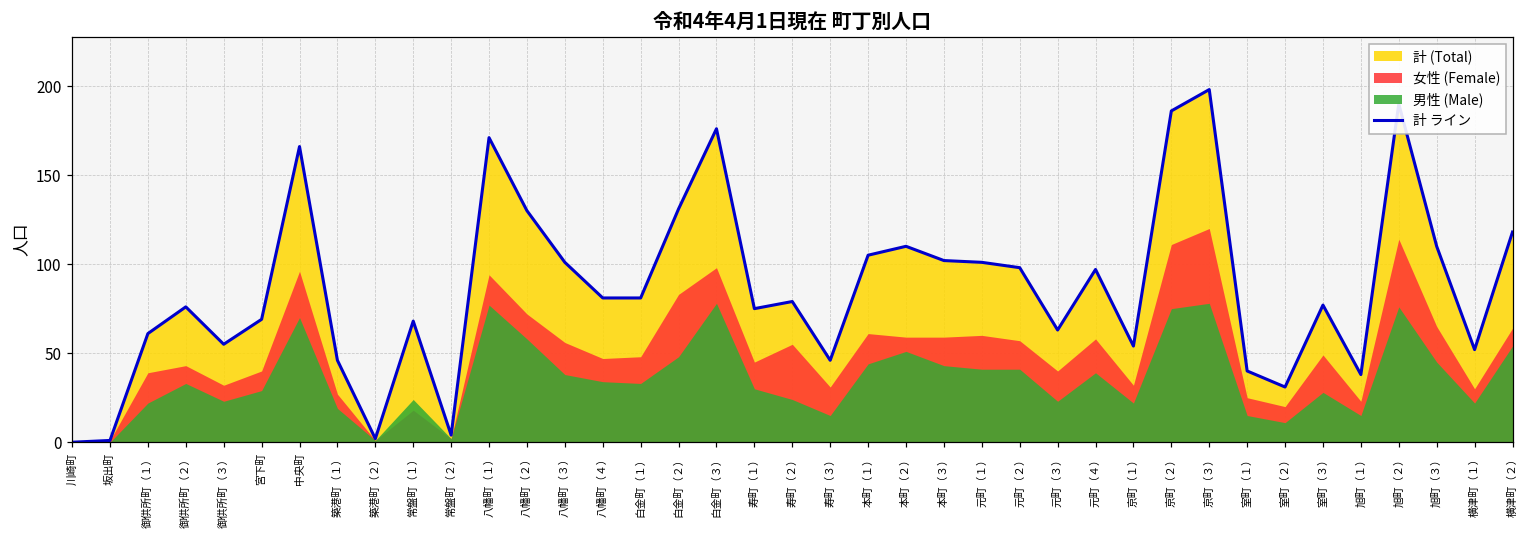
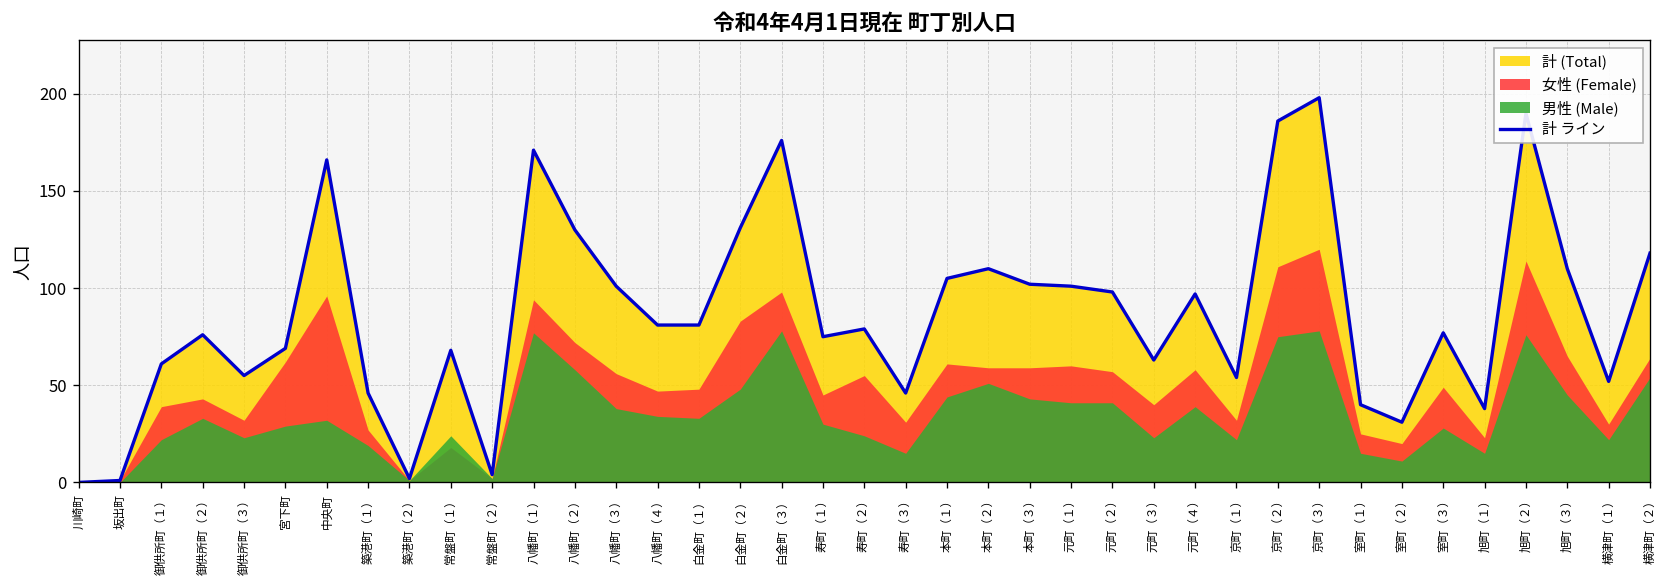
  {
    "計 (Total)": {
      "御供所町（１）": 61,
      "御供所町（２）": 76,
      "御供所町（３）": 55,
      "宮下町": 69,
      "中央町": 166,
      "築港町（１）": 46,
      "常盤町（１）": 68,
      "常盤町（２）": 4,
      "八幡町（１）": 171,
      "八幡町（２）": 130,
      "八幡町（３）": 101,
      "八幡町（４）": 81,
      "白金町（１）": 81,
      "白金町（２）": 131,
      "白金町（３）": 176,
      "寿町（１）": 75,
      "寿町（２）": 79,
      "寿町（３）": 46,
      "本町（１）": 105,
      "本町（２）": 110,
      "本町（３）": 102,
      "元町（１）": 101,
      "元町（２）": 98,
      "元町（３）": 63,
      "元町（４）": 97,
      "京町（１）": 54,
      "京町（２）": 186,
      "京町（３）": 198,
      "室町（１）": 40,
      "室町（２）": 31,
      "室町（３）": 77,
      "旭町（１）": 38,
      "旭町（３）": 110,
      "横津町（１）": 52,
      "横津町（２）": 118
    },
    "女性 (Female)": {
      "御供所町（１）": 39,
      "御供所町（２）": 43,
      "御供所町（３）": 32,
-     "宮下町": 40,
+     "宮下町": 62,
      "中央町": 96,
      "築港町（１）": 27,
      "常盤町（１）": 18,
      "八幡町（１）": 94,
      "八幡町（２）": 72,
      "八幡町（３）": 56,
      "八幡町（４）": 47,
      "白金町（１）": 48,
      "白金町（２）": 83,
      "白金町（３）": 98,
      "寿町（１）": 45,
      "寿町（２）": 55,
      "寿町（３）": 31,
      "本町（１）": 61,
      "本町（２）": 59,
      "本町（３）": 59,
      "元町（１）": 60,
      "元町（２）": 57,
      "元町（３）": 40,
      "元町（４）": 58,
      "京町（１）": 32,
      "京町（２）": 111,
      "京町（３）": 120,
      "室町（１）": 25,
      "室町（２）": 20,
      "室町（３）": 49,
      "旭町（１）": 23,
      "旭町（２）": 114,
      "旭町（３）": 65,
      "横津町（１）": 30,
      "横津町（２）": 64
    },
    "男性 (Male)": {
      "御供所町（１）": 22,
      "御供所町（２）": 33,
      "御供所町（３）": 23,
      "宮下町": 29,
-     "中央町": 70,
+     "中央町": 32,
      "築港町（１）": 19,
      "常盤町（１）": 24,
      "八幡町（１）": 77,
      "八幡町（２）": 58,
      "八幡町（３）": 38,
      "八幡町（４）": 34,
      "白金町（１）": 33,
      "白金町（２）": 48,
      "白金町（３）": 78,
      "寿町（１）": 30,
      "寿町（２）": 24,
      "寿町（３）": 15,
      "本町（１）": 44,
      "本町（２）": 51,
      "本町（３）": 43,
      "元町（１）": 41,
      "元町（２）": 41,
      "元町（３）": 23,
      "元町（４）": 39,
      "京町（１）": 22,
      "京町（２）": 75,
      "京町（３）": 78,
      "室町（１）": 15,
      "室町（２）": 11,
      "室町（３）": 28,
      "旭町（１）": 15,
      "旭町（２）": 76,
      "旭町（３）": 45,
      "横津町（１）": 22,
      "横津町（２）": 54
    }
  }
